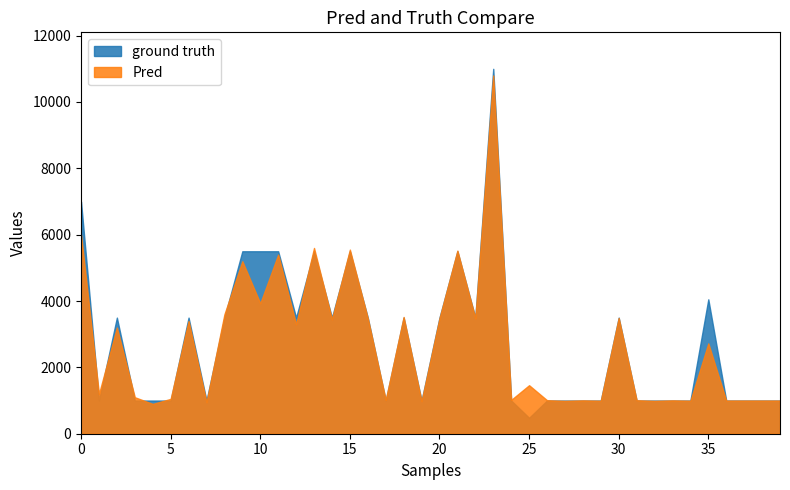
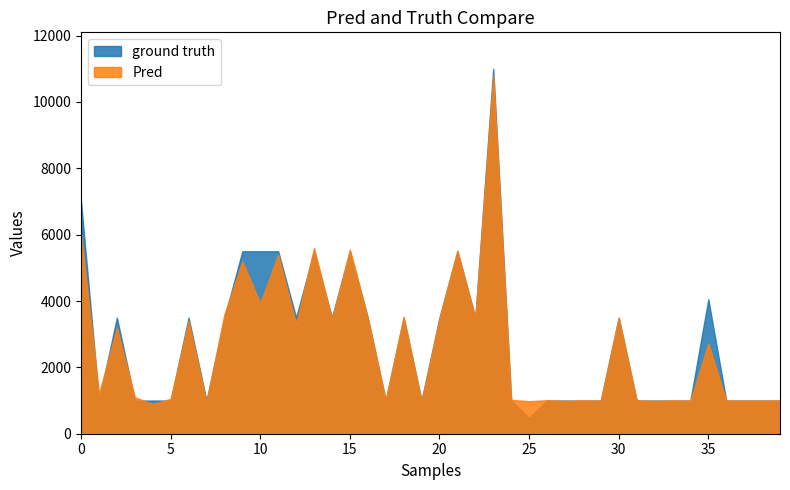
  {
    "ground truth": {
      "0": 7000,
      "10": 5500,
      "25": 500,
      "35": 4100
    },
    "Pred": {
      "0": 6000,
      "10": 3900,
-     "25": 1500,
+     "25": 1000,
      "35": 2700
    }
  }
